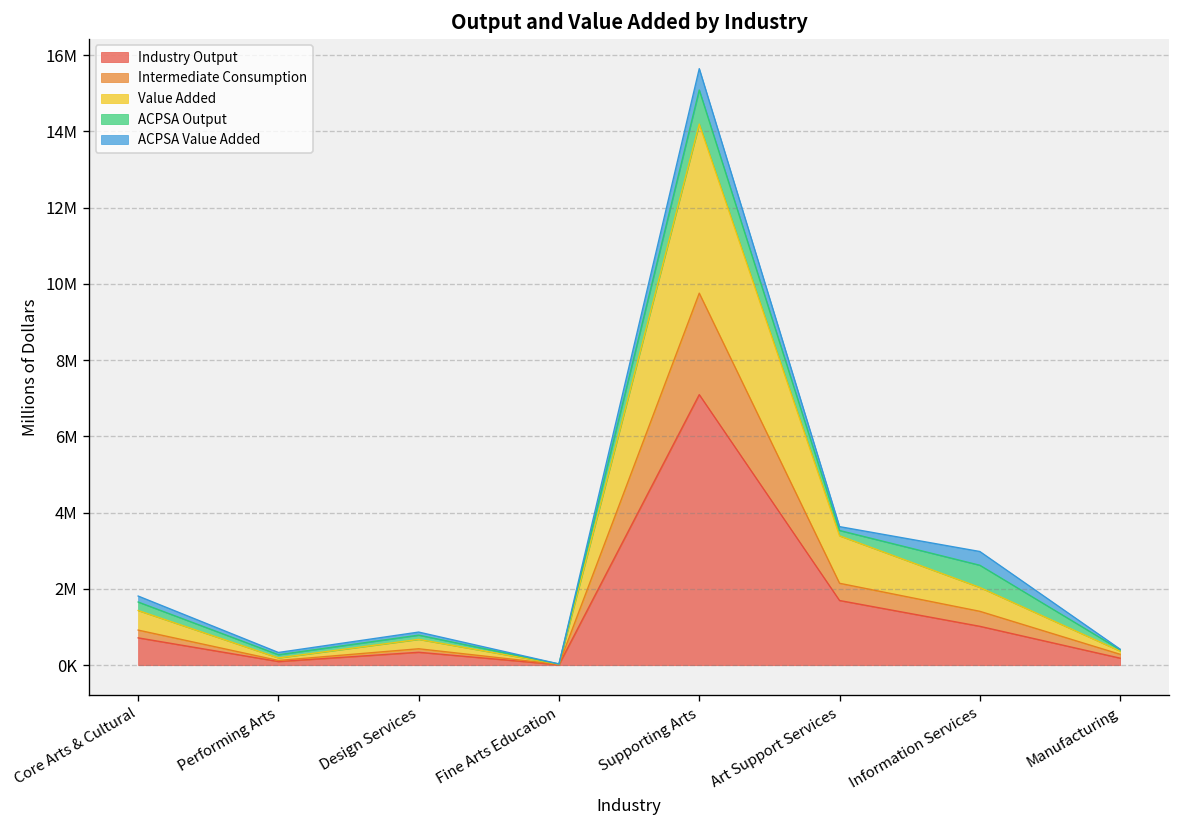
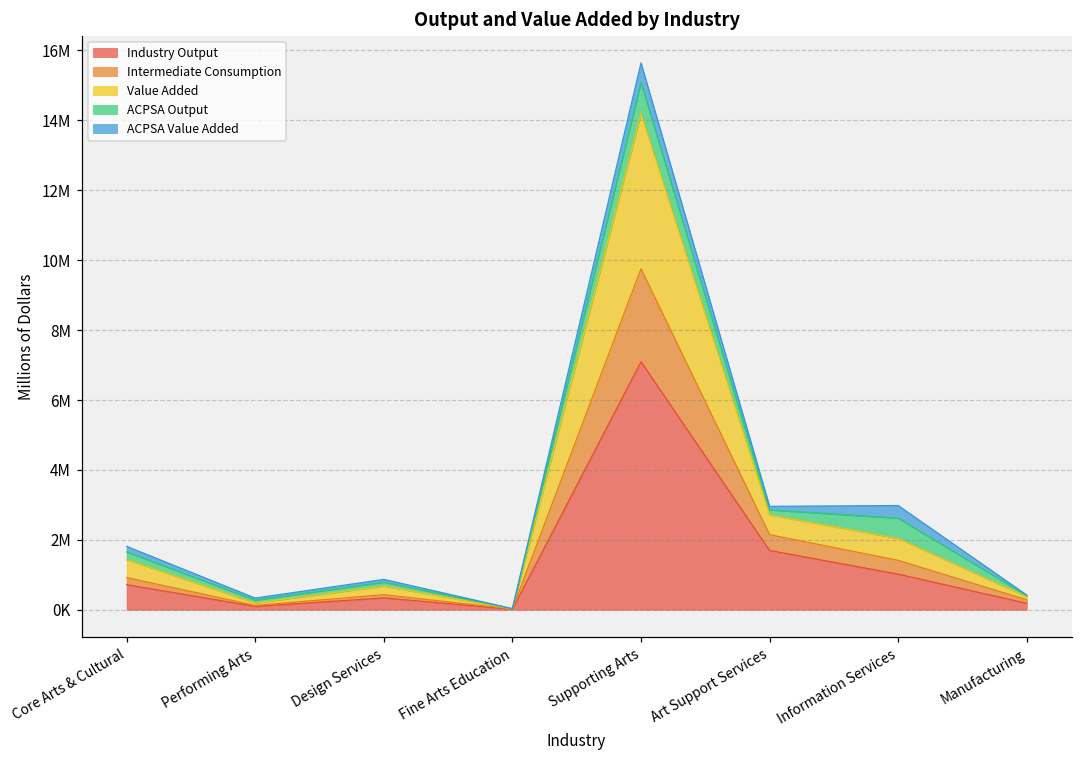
  {
    "Value Added": {
      "Core Arts & Cultural": 500000,
      "Design Services": 200000,
      "Supporting Arts": 4400000,
-     "Art Support Services": 1200000,
+     "Art Support Services": 600000,
      "Information Services": 600000
    },
    "ACPSA Output": {
      "Core Arts & Cultural": 200000,
      "Design Services": 100000,
      "Supporting Arts": 900000,
      "Art Support Services": 100000,
      "Information Services": 600000
    },
    "ACPSA Value Added": {
      "Core Arts & Cultural": 200000,
      "Design Services": 100000,
      "Supporting Arts": 600000,
      "Art Support Services": 100000,
      "Information Services": 400000
    }
  }
